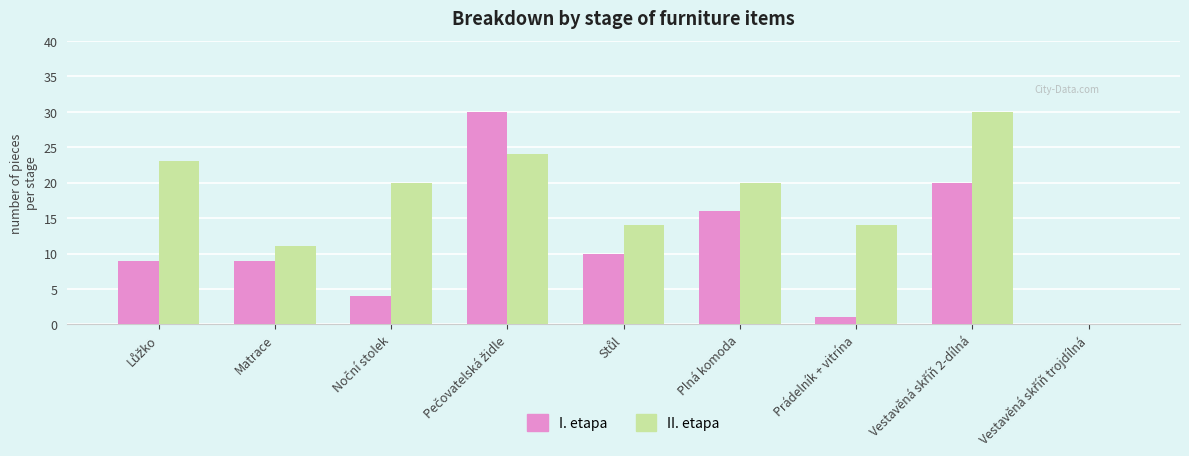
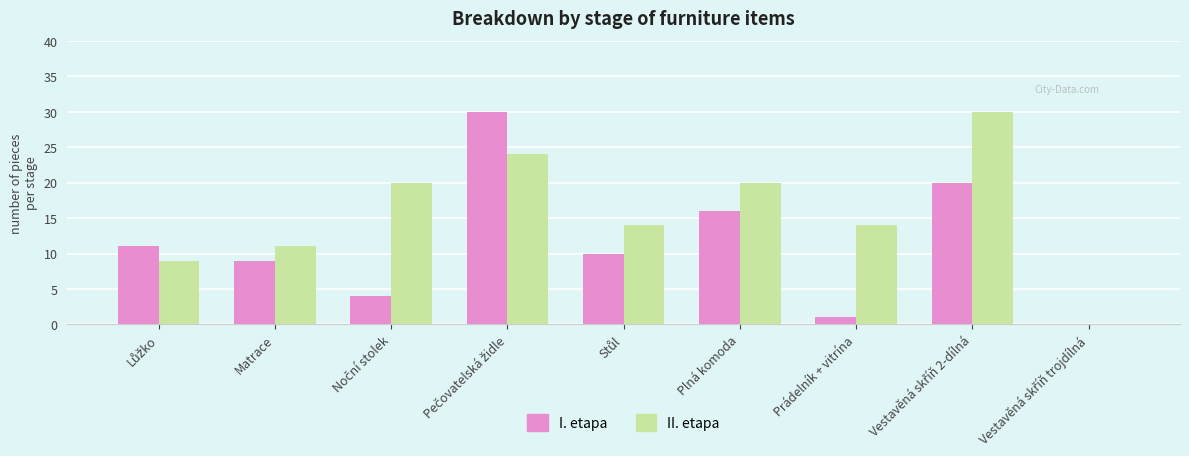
  {
    "I. etapa": {
-     "Lůžko": 9,
+     "Lůžko": 11,
      "Matrace": 9,
      "Noční stolek": 4,
      "Pečovatelská židle": 30,
      "Stůl": 10,
      "Plná komoda": 16,
      "Prádelník + vitrína": 1,
      "Vestavěná skříň 2-dílná": 20,
      "Vestavěná skříň trojdílná": 0
    },
    "II. etapa": {
-     "Lůžko": 23,
+     "Lůžko": 9,
      "Matrace": 11,
      "Noční stolek": 20,
      "Pečovatelská židle": 24,
      "Stůl": 14,
      "Plná komoda": 20,
      "Prádelník + vitrína": 14,
      "Vestavěná skříň 2-dílná": 30,
      "Vestavěná skříň trojdílná": 0
    }
  }
